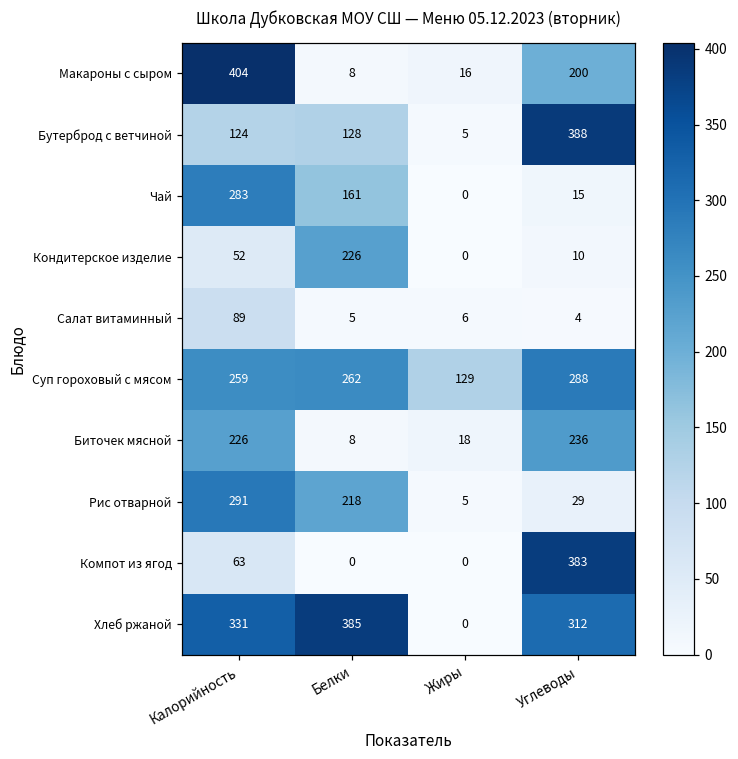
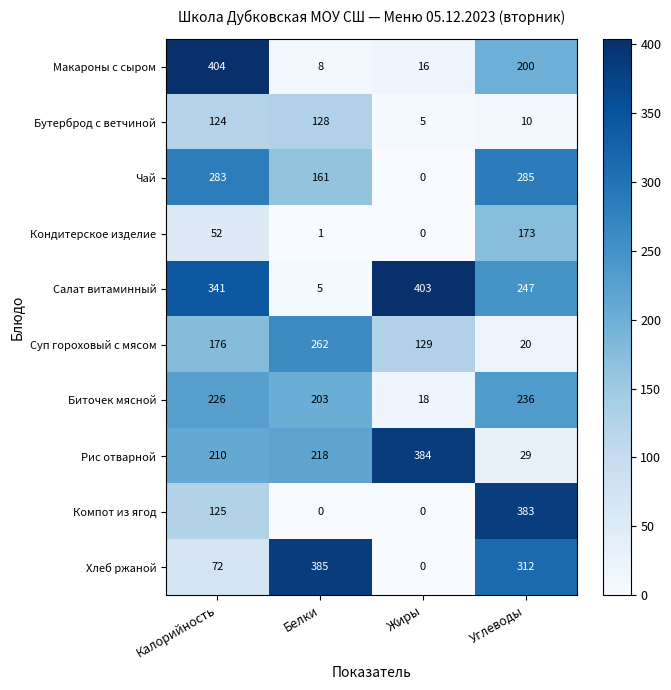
  {
    "Макароны с сыром": {
      "Калорийность": 404,
      "Белки": 8,
      "Жиры": 16,
      "Углеводы": 200
    },
    "Бутерброд с ветчиной": {
      "Калорийность": 124,
      "Белки": 128,
      "Жиры": 5,
-     "Углеводы": 388
+     "Углеводы": 10
    },
    "Чай": {
      "Калорийность": 283,
      "Белки": 161,
      "Жиры": 0,
-     "Углеводы": 15
+     "Углеводы": 285
    },
    "Кондитерское изделие": {
      "Калорийность": 52,
-     "Белки": 226,
+     "Белки": 1,
      "Жиры": 0,
-     "Углеводы": 10
+     "Углеводы": 173
    },
    "Салат витаминный": {
-     "Калорийность": 89,
+     "Калорийность": 341,
      "Белки": 5,
-     "Жиры": 6,
-     "Углеводы": 4
+     "Жиры": 403,
+     "Углеводы": 247
    },
    "Суп гороховый с мясом": {
-     "Калорийность": 259,
+     "Калорийность": 176,
      "Белки": 262,
      "Жиры": 129,
-     "Углеводы": 288
+     "Углеводы": 20
    },
    "Биточек мясной": {
      "Калорийность": 226,
-     "Белки": 8,
+     "Белки": 203,
      "Жиры": 18,
      "Углеводы": 236
    },
    "Рис отварной": {
-     "Калорийность": 291,
+     "Калорийность": 210,
      "Белки": 218,
-     "Жиры": 5,
+     "Жиры": 384,
      "Углеводы": 29
    },
    "Компот из ягод": {
-     "Калорийность": 63,
+     "Калорийность": 125,
      "Белки": 0,
      "Жиры": 0,
      "Углеводы": 383
    },
    "Хлеб ржаной": {
-     "Калорийность": 331,
+     "Калорийность": 72,
      "Белки": 385,
      "Жиры": 0,
      "Углеводы": 312
    }
  }
